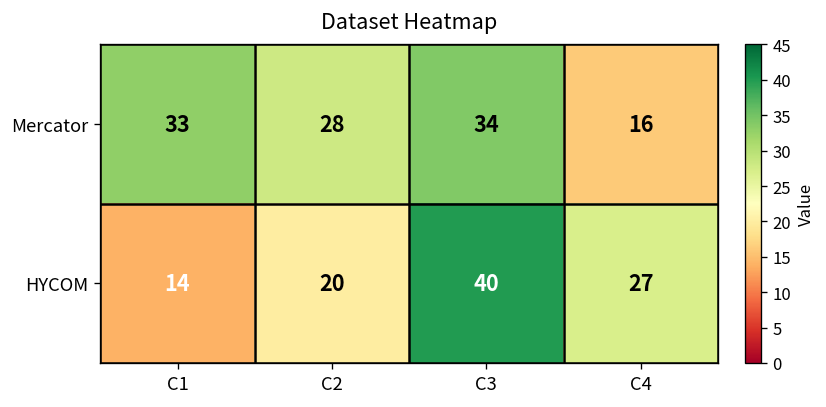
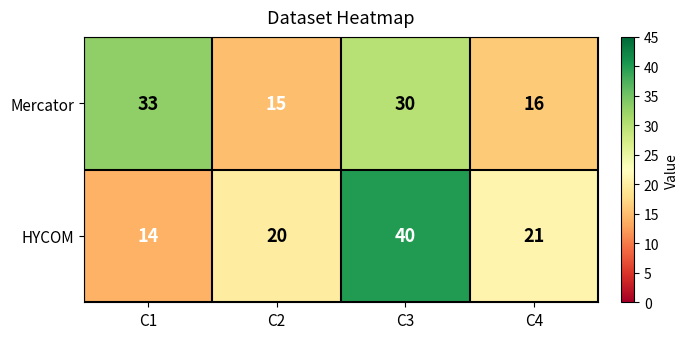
  {
    "Mercator": {
      "C1": 33,
-     "C2": 28,
-     "C3": 34,
+     "C2": 15,
+     "C3": 30,
      "C4": 16
    },
    "HYCOM": {
      "C1": 14,
      "C2": 20,
      "C3": 40,
-     "C4": 27
+     "C4": 21
    }
  }
